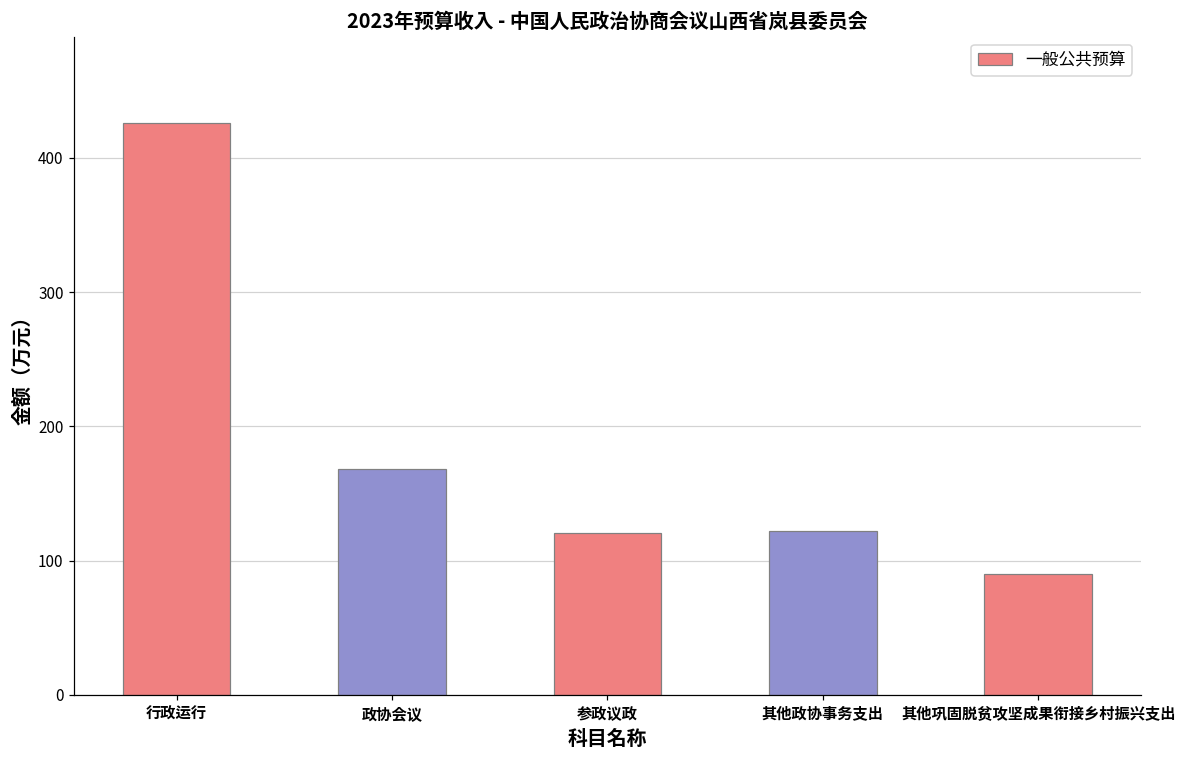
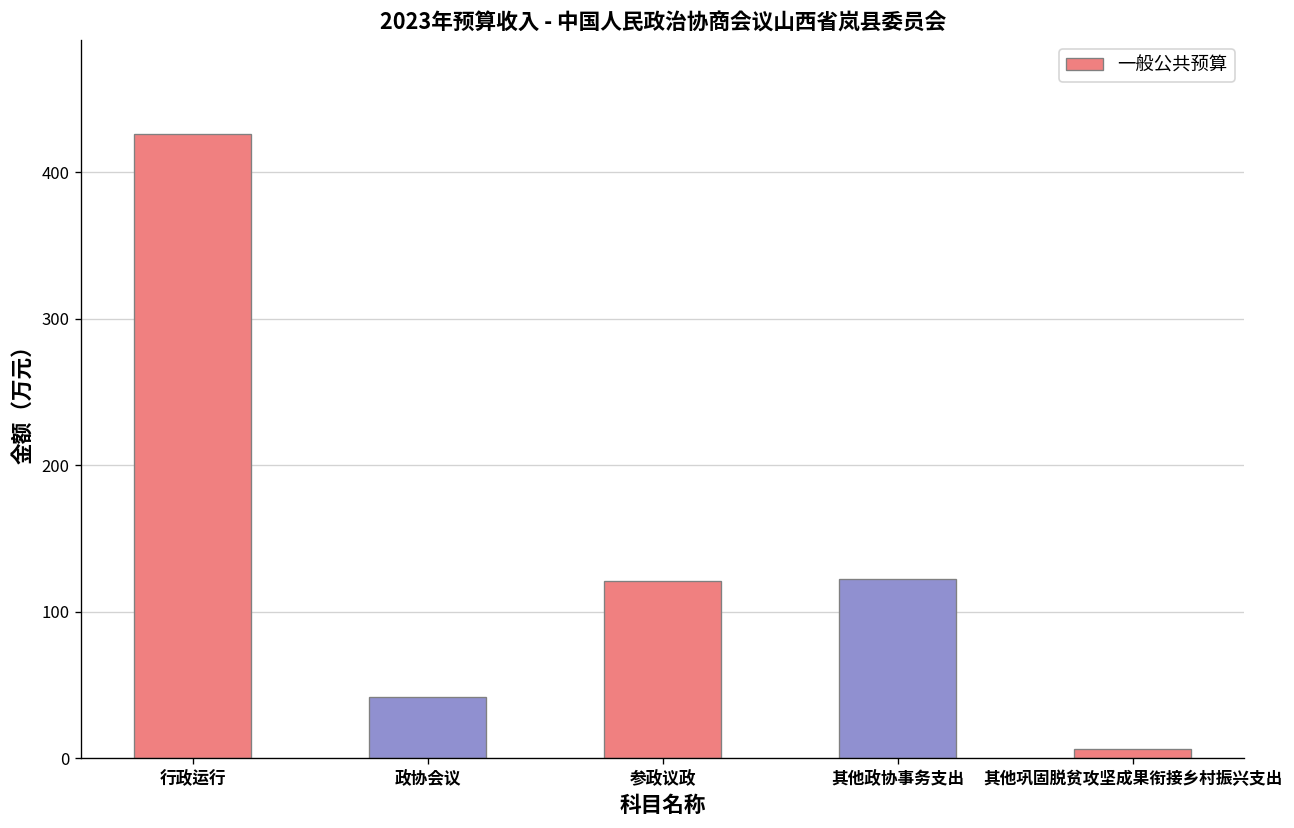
  {
    "行政运行": 426,
-   "政协会议": 168,
+   "政协会议": 41,
    "参政议政": 121,
    "其他政协事务支出": 122,
-   "其他巩固脱贫攻坚成果衔接乡村振兴支出": 90
+   "其他巩固脱贫攻坚成果衔接乡村振兴支出": 6
  }
